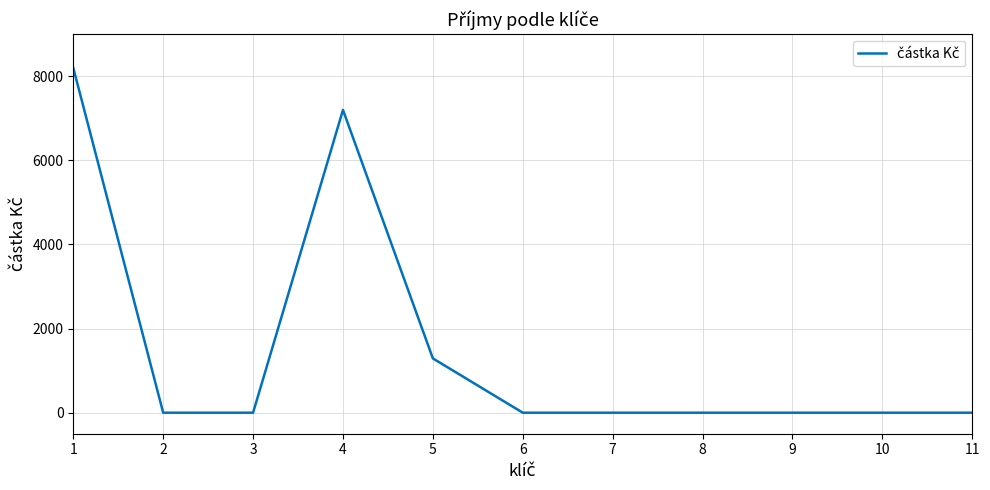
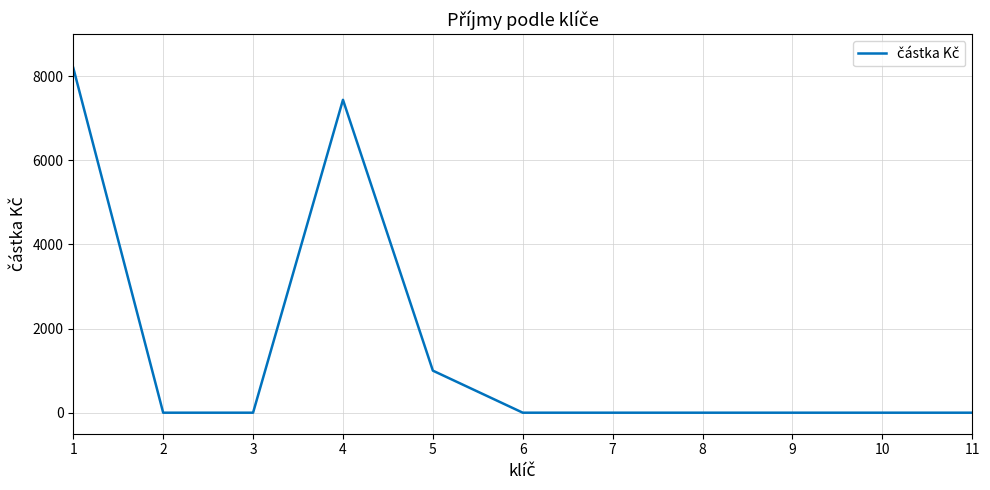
  {
    "1": 8200,
    "2": 0,
    "3": 0,
-   "4": 7200,
-   "5": 1300,
+   "4": 7400,
+   "5": 1000,
    "6": 0,
    "7": 0,
    "8": 0,
    "9": 0,
    "10": 0,
    "11": 0
  }
